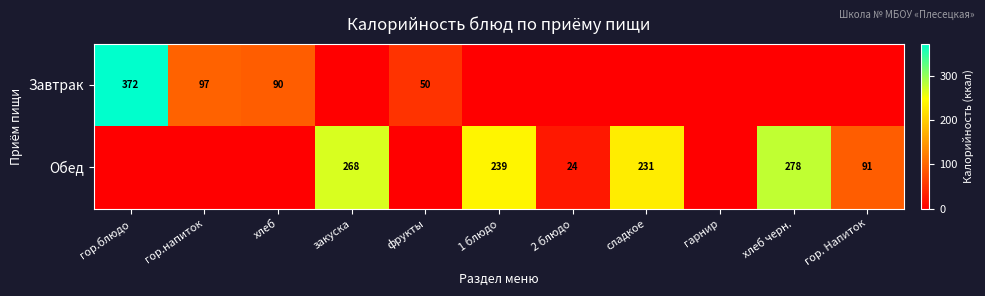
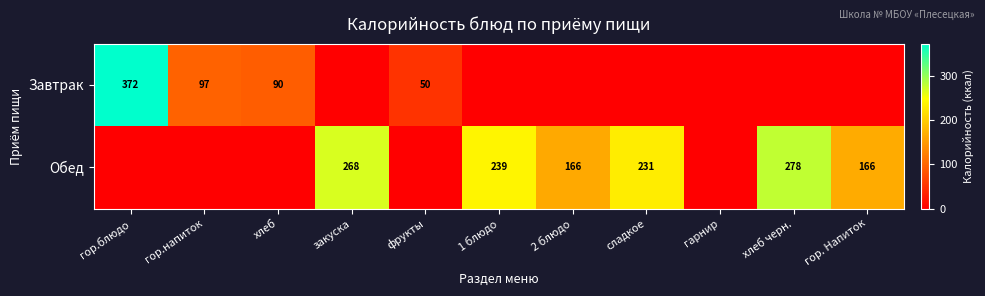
  {
    "Завтрак": {
      "гор.блюдо": 372,
      "гор.напиток": 97,
      "хлеб": 90,
      "фрукты": 50
    },
    "Обед": {
      "закуска": 268,
      "1 блюдо": 239,
-     "2 блюдо": 24,
+     "2 блюдо": 166,
      "сладкое": 231,
      "хлеб черн.": 278,
-     "гор. Напиток": 91
+     "гор. Напиток": 166
    }
  }
